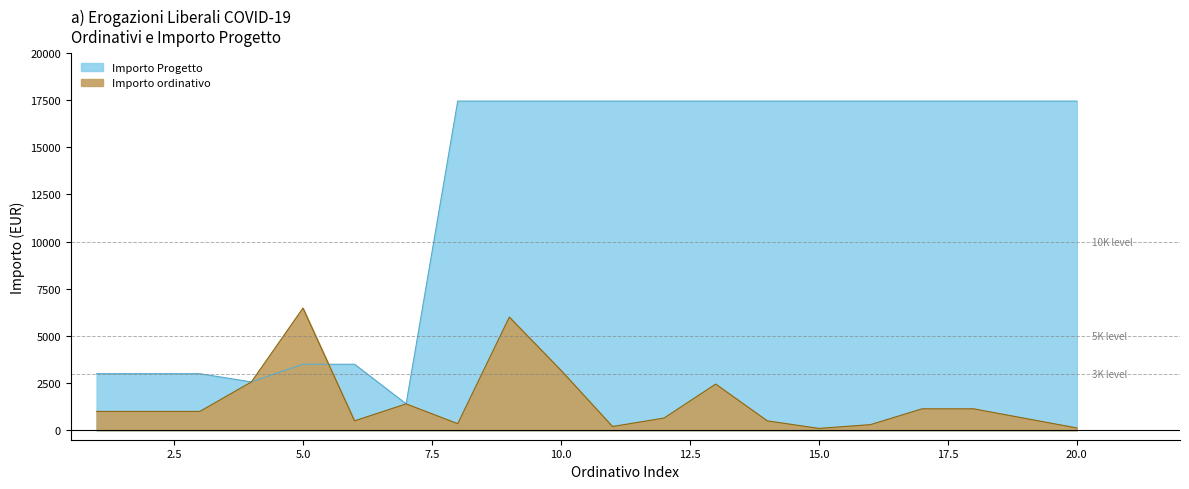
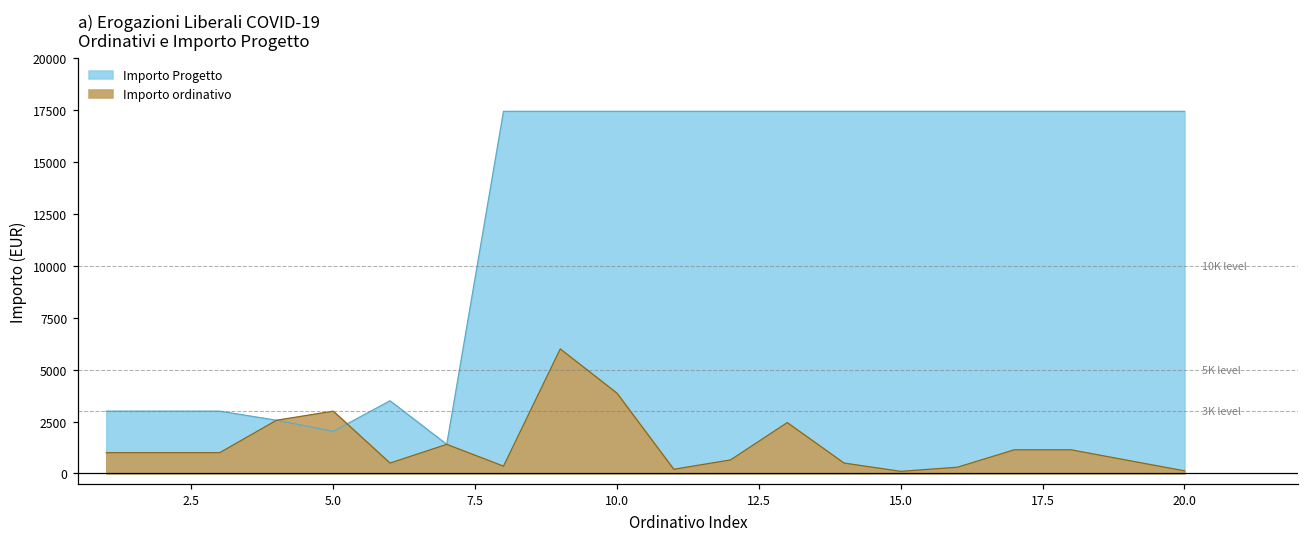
  {
    "Importo Progetto": {
-     "5.0": 3500,
+     "5.0": 2000,
      "10.0": 17400,
      "15.0": 17400,
      "20.0": 17400
    },
    "Importo ordinativo": {
-     "5.0": 6500,
-     "10.0": 3200,
+     "5.0": 3000,
+     "10.0": 3900,
      "15.0": 100,
      "20.0": 100
    }
  }
